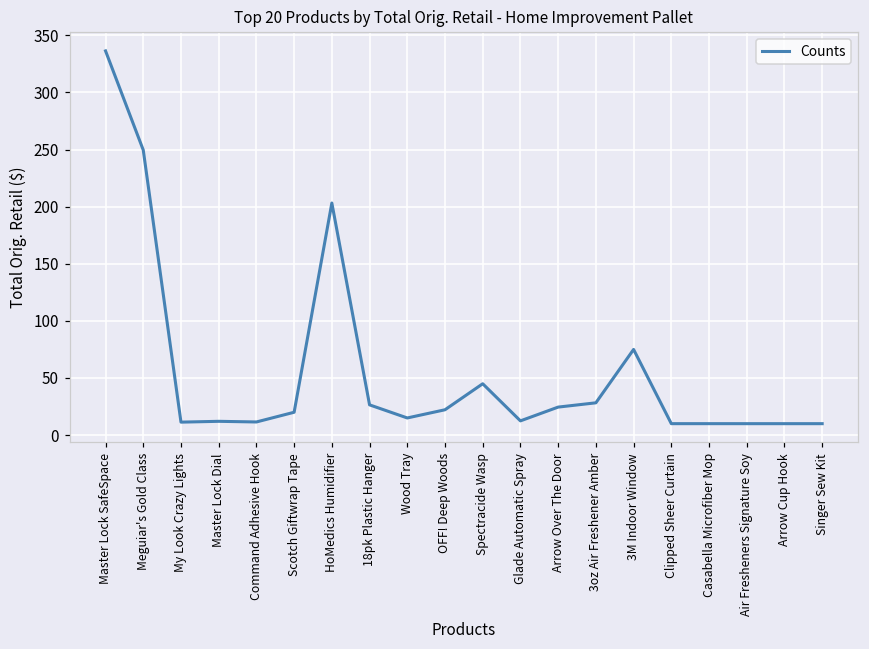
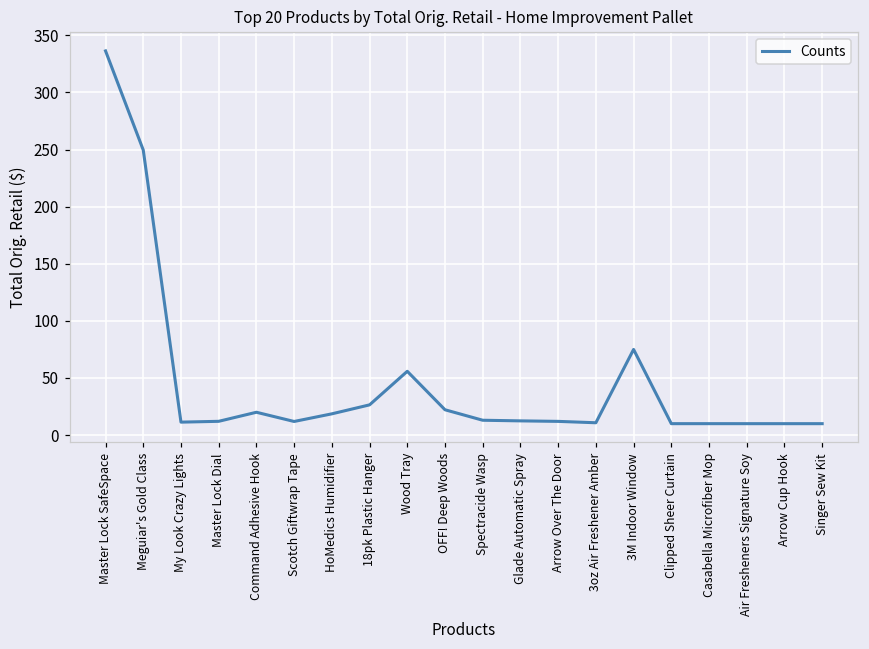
  {
    "Master Lock SafeSpace": 336,
    "Meguiar's Gold Class": 250,
    "My Look Crazy Lights": 11,
    "Master Lock Dial": 12,
-   "Command Adhesive Hook": 11,
-   "Scotch Giftwrap Tape": 20,
-   "HoMedics Humidifier": 203,
+   "Command Adhesive Hook": 20,
+   "Scotch Giftwrap Tape": 12,
+   "HoMedics Humidifier": 19,
    "18pk Plastic Hanger": 26,
-   "Wood Tray": 15,
+   "Wood Tray": 56,
    "OFF! Deep Woods": 22,
-   "Spectracide Wasp": 45,
+   "Spectracide Wasp": 13,
    "Glade Automatic Spray": 12,
-   "Arrow Over The Door": 25,
-   "3oz Air Freshener Amber": 28,
+   "Arrow Over The Door": 12,
+   "3oz Air Freshener Amber": 11,
    "3M Indoor Window": 75,
    "Clipped Sheer Curtain": 10,
    "Casabella Microfiber Mop": 10,
    "Air Fresheners Signature Soy": 10,
    "Arrow Cup Hook": 10,
    "Singer Sew Kit": 10
  }
